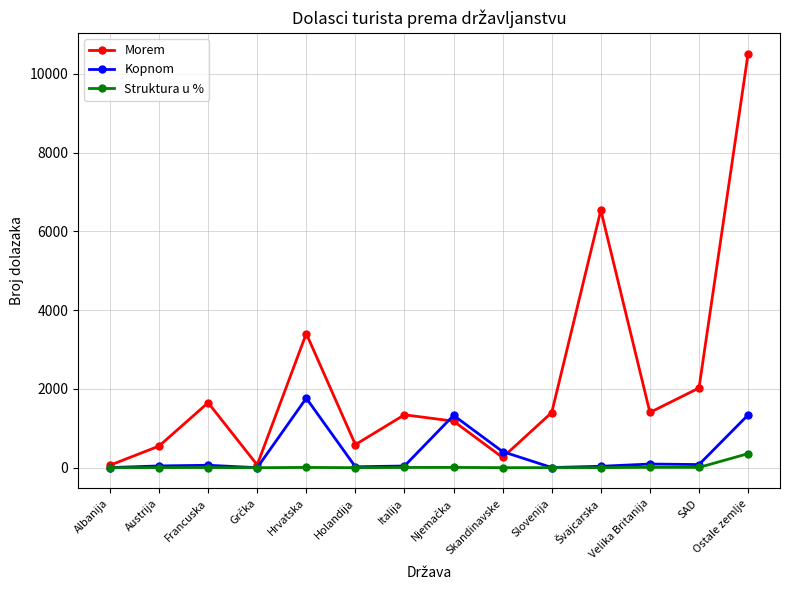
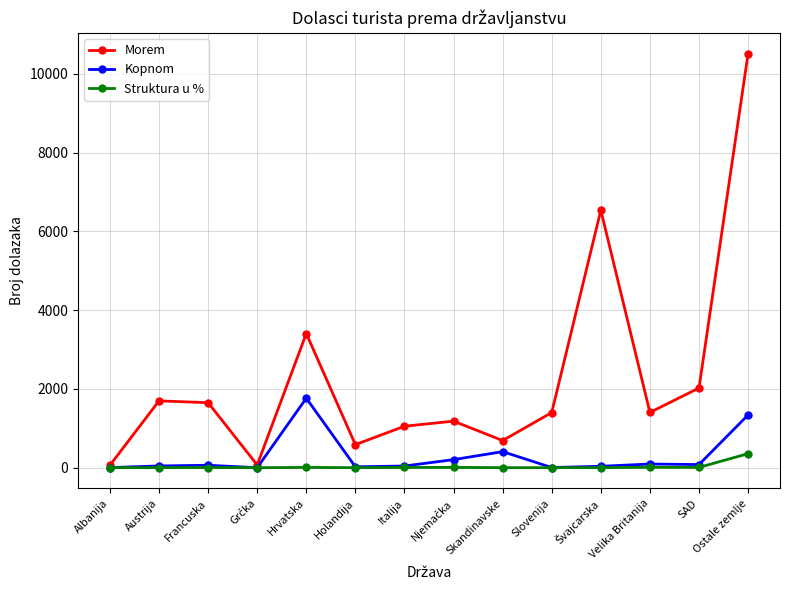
  {
    "Morem": {
-     "Austrija": 500,
+     "Austrija": 1700,
      "Francuska": 1700,
      "Grčka": 100,
      "Hrvatska": 3400,
      "Holandija": 600,
-     "Italija": 1300,
+     "Italija": 1100,
      "Njemačka": 1200,
-     "Skandinavske": 300,
+     "Skandinavske": 700,
      "Slovenija": 1400,
      "Švajcarska": 6500,
      "Velika Britanija": 1400,
      "SAD": 2000,
      "Ostale zemlje": 10500
    },
    "Kopnom": {
      "Hrvatska": 1800,
-     "Njemačka": 1300,
+     "Njemačka": 200,
      "Skandinavske": 400,
      "Velika Britanija": 100,
      "SAD": 100,
      "Ostale zemlje": 1300
    },
    "Struktura u %": {
      "Hrvatska": 0,
      "Njemačka": 0,
      "Skandinavske": 0,
      "Velika Britanija": 0,
      "SAD": 0,
      "Ostale zemlje": 400
    }
  }
